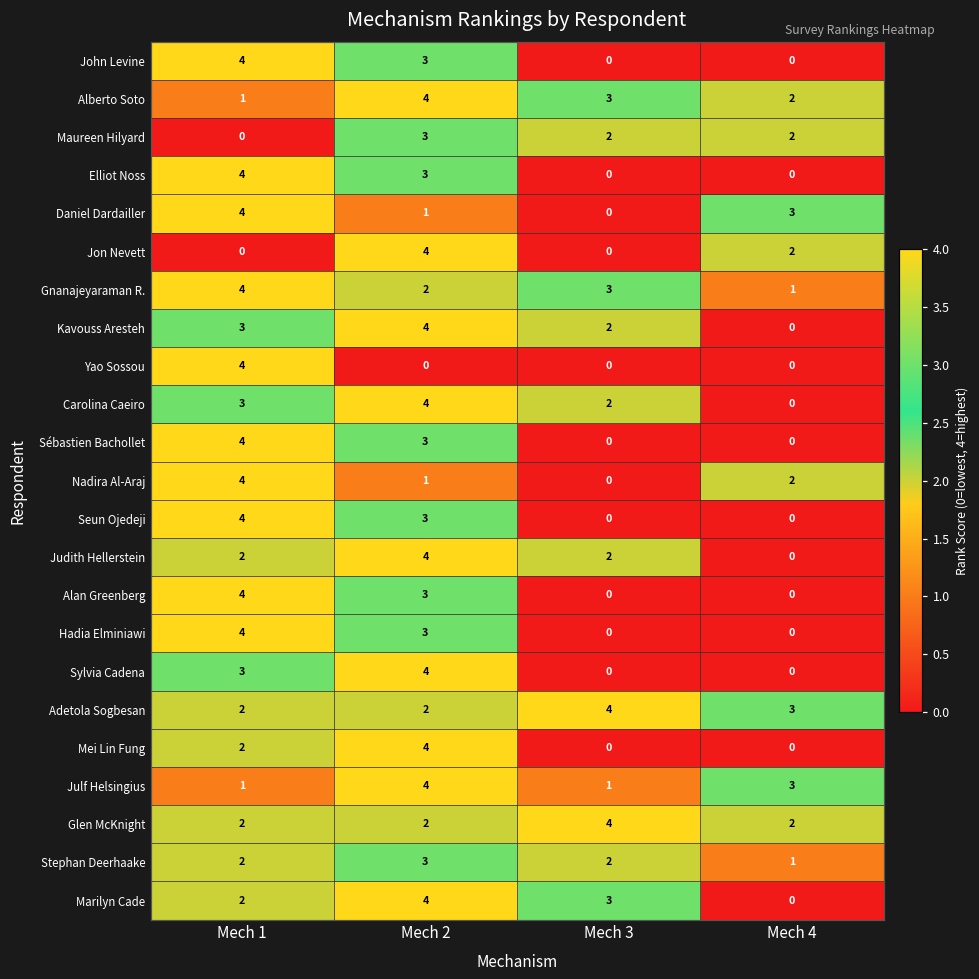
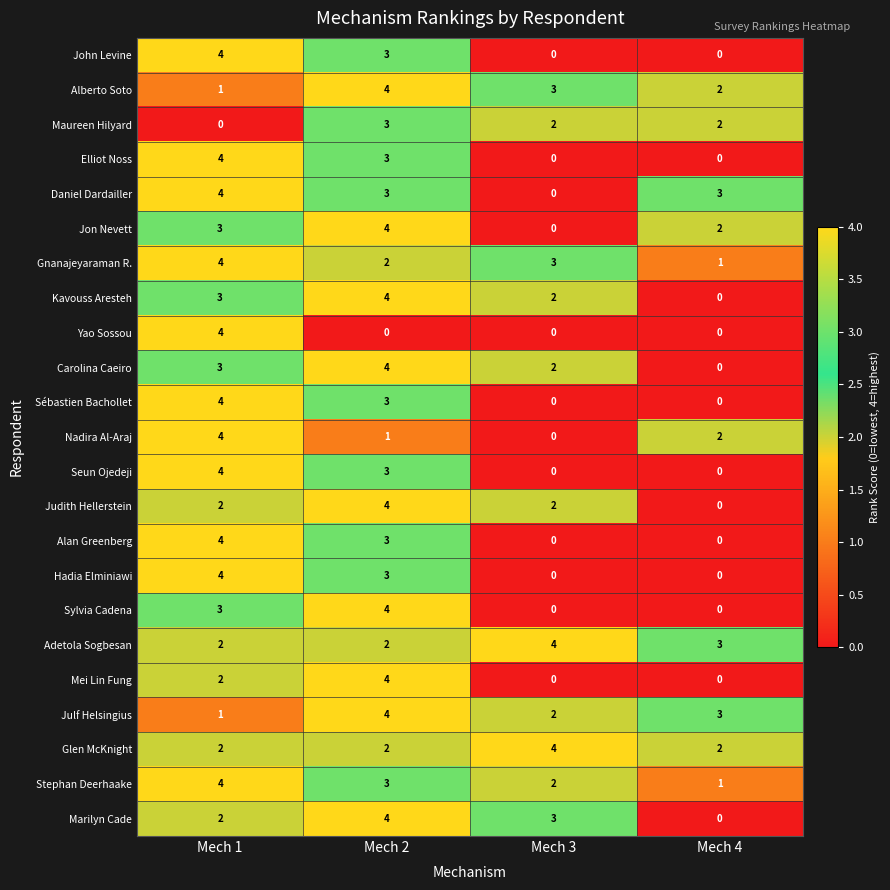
  {
    "John Levine": {
      "Mech 1": 4,
      "Mech 2": 3,
      "Mech 3": 0,
      "Mech 4": 0
    },
    "Alberto Soto": {
      "Mech 1": 1,
      "Mech 2": 4,
      "Mech 3": 3,
      "Mech 4": 2
    },
    "Maureen Hilyard": {
      "Mech 1": 0,
      "Mech 2": 3,
      "Mech 3": 2,
      "Mech 4": 2
    },
    "Elliot Noss": {
      "Mech 1": 4,
      "Mech 2": 3,
      "Mech 3": 0,
      "Mech 4": 0
    },
    "Daniel Dardailler": {
      "Mech 1": 4,
-     "Mech 2": 1,
+     "Mech 2": 3,
      "Mech 3": 0,
      "Mech 4": 3
    },
    "Jon Nevett": {
-     "Mech 1": 0,
+     "Mech 1": 3,
      "Mech 2": 4,
      "Mech 3": 0,
      "Mech 4": 2
    },
    "Gnanajeyaraman R.": {
      "Mech 1": 4,
      "Mech 2": 2,
      "Mech 3": 3,
      "Mech 4": 1
    },
    "Kavouss Aresteh": {
      "Mech 1": 3,
      "Mech 2": 4,
      "Mech 3": 2,
      "Mech 4": 0
    },
    "Yao Sossou": {
      "Mech 1": 4,
      "Mech 2": 0,
      "Mech 3": 0,
      "Mech 4": 0
    },
    "Carolina Caeiro": {
      "Mech 1": 3,
      "Mech 2": 4,
      "Mech 3": 2,
      "Mech 4": 0
    },
    "Sébastien Bachollet": {
      "Mech 1": 4,
      "Mech 2": 3,
      "Mech 3": 0,
      "Mech 4": 0
    },
    "Nadira Al-Araj": {
      "Mech 1": 4,
      "Mech 2": 1,
      "Mech 3": 0,
      "Mech 4": 2
    },
    "Seun Ojedeji": {
      "Mech 1": 4,
      "Mech 2": 3,
      "Mech 3": 0,
      "Mech 4": 0
    },
    "Judith Hellerstein": {
      "Mech 1": 2,
      "Mech 2": 4,
      "Mech 3": 2,
      "Mech 4": 0
    },
    "Alan Greenberg": {
      "Mech 1": 4,
      "Mech 2": 3,
      "Mech 3": 0,
      "Mech 4": 0
    },
    "Hadia Elminiawi": {
      "Mech 1": 4,
      "Mech 2": 3,
      "Mech 3": 0,
      "Mech 4": 0
    },
    "Sylvia Cadena": {
      "Mech 1": 3,
      "Mech 2": 4,
      "Mech 3": 0,
      "Mech 4": 0
    },
    "Adetola Sogbesan": {
      "Mech 1": 2,
      "Mech 2": 2,
      "Mech 3": 4,
      "Mech 4": 3
    },
    "Mei Lin Fung": {
      "Mech 1": 2,
      "Mech 2": 4,
      "Mech 3": 0,
      "Mech 4": 0
    },
    "Julf Helsingius": {
      "Mech 1": 1,
      "Mech 2": 4,
-     "Mech 3": 1,
+     "Mech 3": 2,
      "Mech 4": 3
    },
    "Glen McKnight": {
      "Mech 1": 2,
      "Mech 2": 2,
      "Mech 3": 4,
      "Mech 4": 2
    },
    "Stephan Deerhaake": {
-     "Mech 1": 2,
+     "Mech 1": 4,
      "Mech 2": 3,
      "Mech 3": 2,
      "Mech 4": 1
    },
    "Marilyn Cade": {
      "Mech 1": 2,
      "Mech 2": 4,
      "Mech 3": 3,
      "Mech 4": 0
    }
  }
